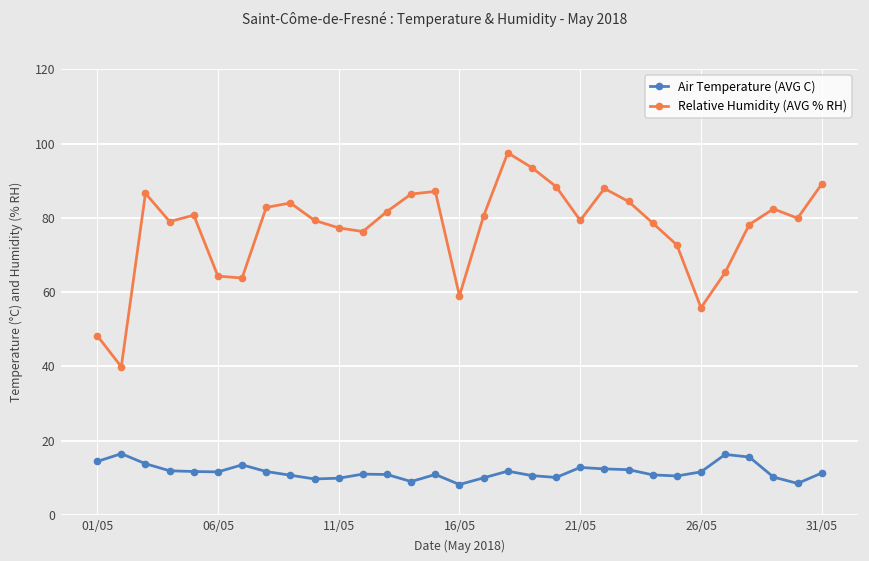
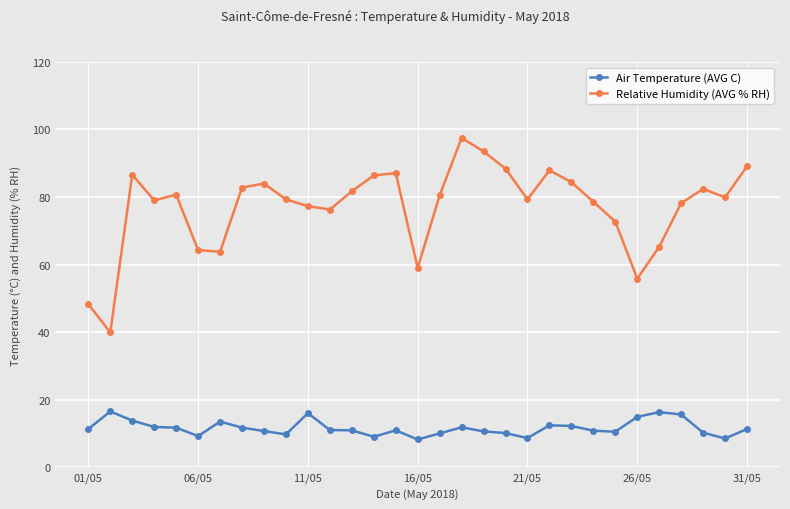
  {
    "Air Temperature (AVG C)": {
-     "01/05": 14,
-     "06/05": 12,
-     "11/05": 10,
+     "01/05": 11,
+     "06/05": 9,
+     "11/05": 16,
      "16/05": 8,
-     "21/05": 13,
-     "26/05": 12,
+     "21/05": 9,
+     "26/05": 15,
      "31/05": 11
    },
    "Relative Humidity (AVG % RH)": {
      "01/05": 48,
      "06/05": 64,
      "11/05": 77,
      "16/05": 59,
      "21/05": 79,
      "26/05": 56,
      "31/05": 89
    }
  }
